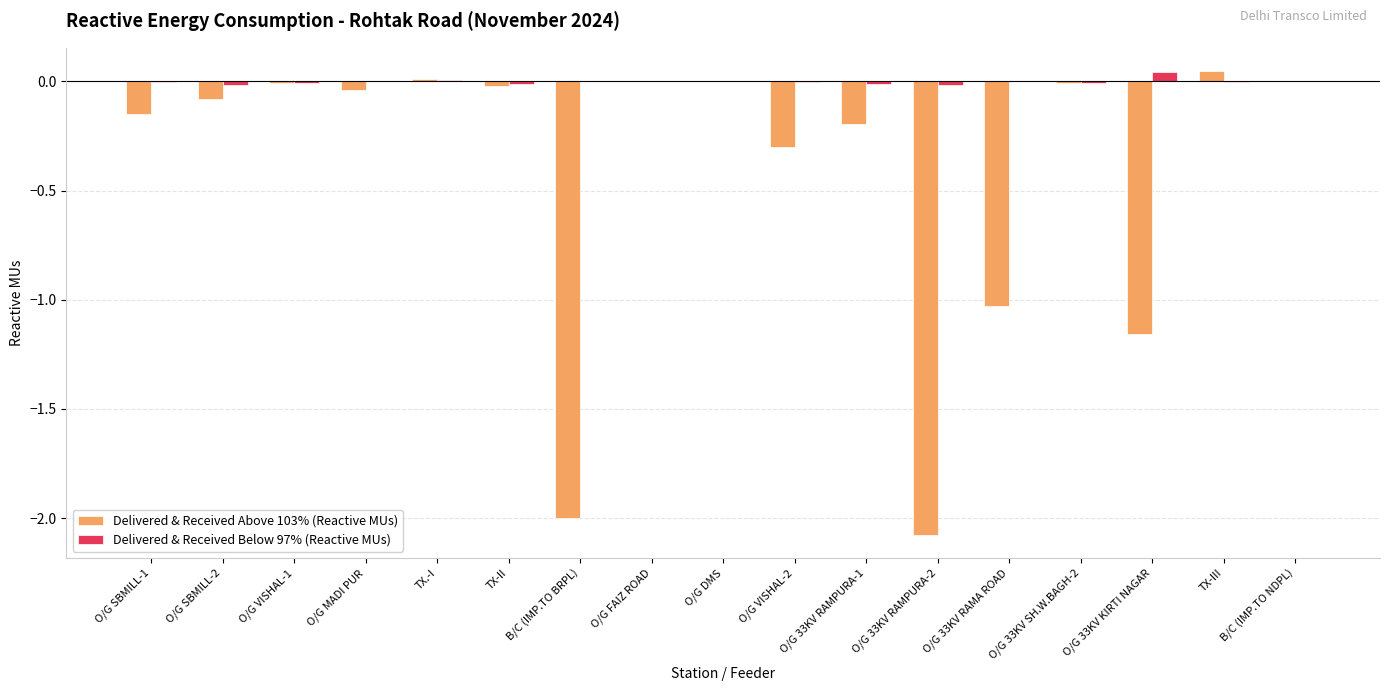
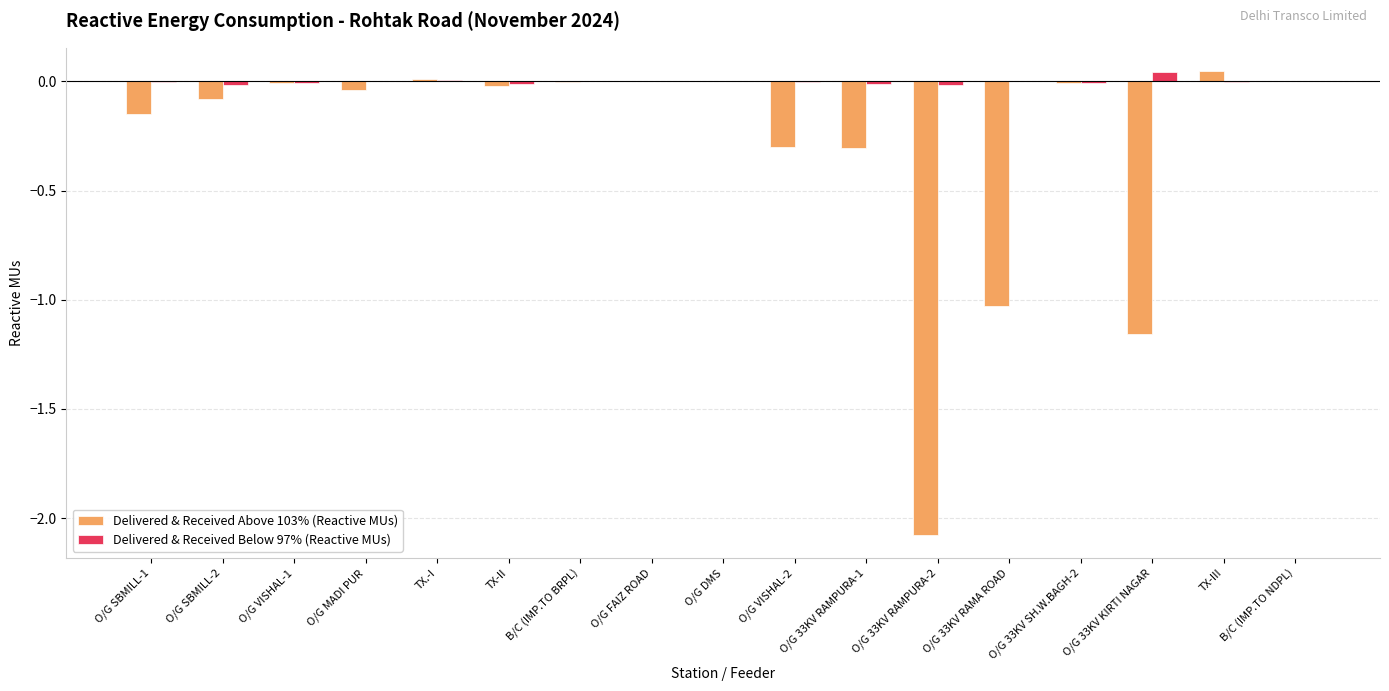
  {
    "Delivered & Received Above 103% (Reactive MUs)": {
      "O/G SBMILL-1": -0.15,
      "O/G SBMILL-2": -0.08,
      "O/G MADI PUR": -0.04,
      "TX-II": -0.02,
-     "B/C (IMP.TO BRPL)": -2.00,
+     "B/C (IMP.TO BRPL)": 0.00,
      "O/G FAIZ ROAD": 0.00,
      "O/G DMS": 0.00,
      "O/G VISHAL-2": -0.30,
-     "O/G 33KV RAMPURA-1": -0.19,
+     "O/G 33KV RAMPURA-1": -0.30,
      "O/G 33KV RAMPURA-2": -2.08,
      "O/G 33KV RAMA ROAD": -1.03,
      "O/G 33KV KIRTI NAGAR": -1.16,
      "TX-III": 0.05
    },
    "Delivered & Received Below 97% (Reactive MUs)": {
      "O/G SBMILL-2": -0.02,
      "B/C (IMP.TO BRPL)": 0.00,
      "O/G FAIZ ROAD": 0.00,
      "O/G DMS": 0.00,
      "O/G 33KV RAMPURA-2": -0.02,
      "O/G 33KV RAMA ROAD": 0.00,
      "O/G 33KV KIRTI NAGAR": 0.04,
      "B/C (IMP.TO NDPL)": 0.00
    }
  }
